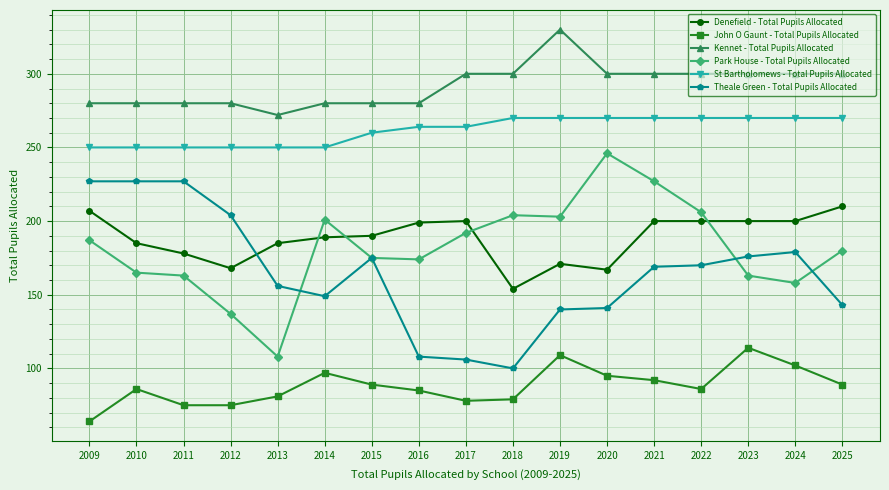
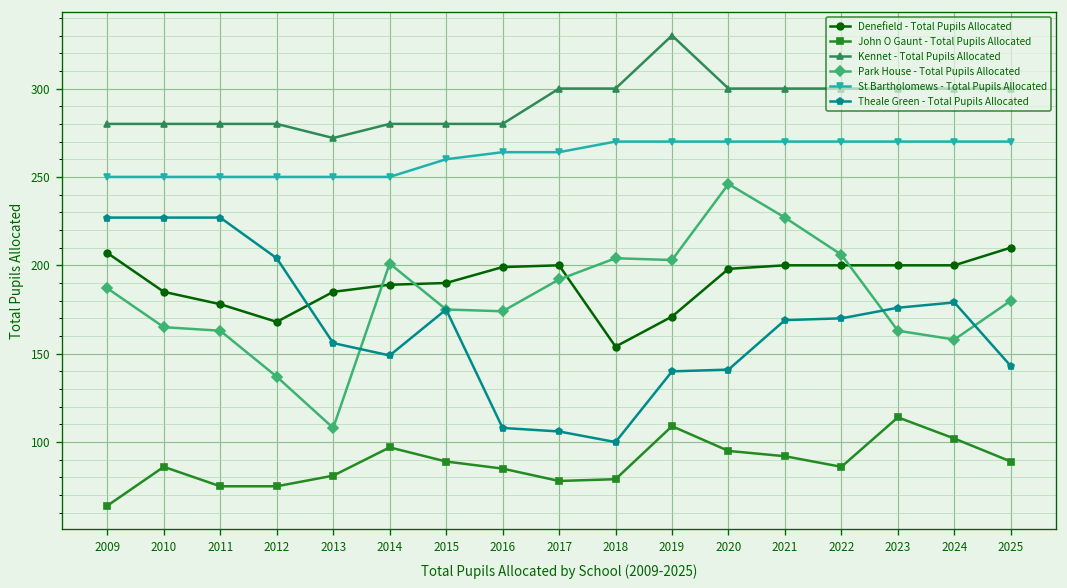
  {
    "Denefield - Total Pupils Allocated": {
      "2009": 207,
      "2010": 185,
      "2011": 178,
      "2012": 168,
      "2013": 185,
      "2014": 189,
      "2015": 190,
      "2016": 199,
      "2017": 200,
      "2018": 154,
      "2019": 171,
-     "2020": 167,
+     "2020": 198,
      "2021": 200,
      "2022": 200,
      "2023": 200,
      "2024": 200,
      "2025": 210
    }
  }
